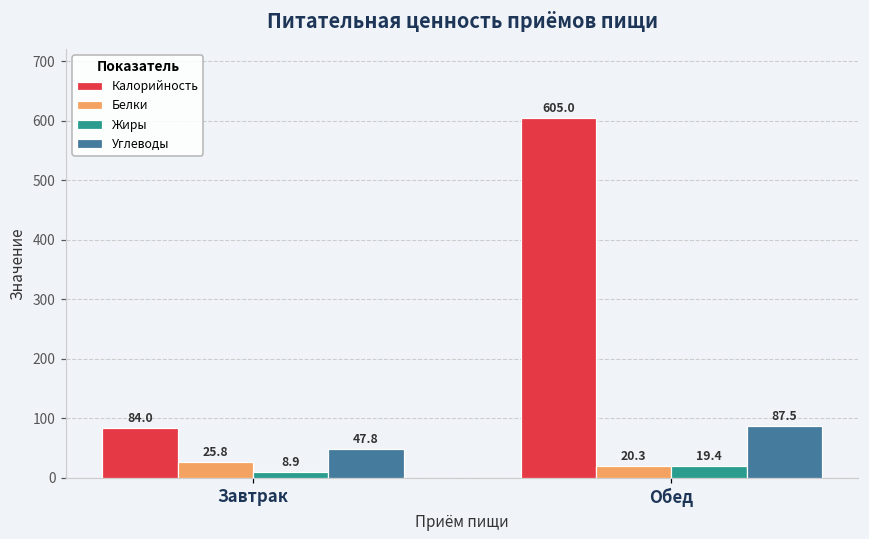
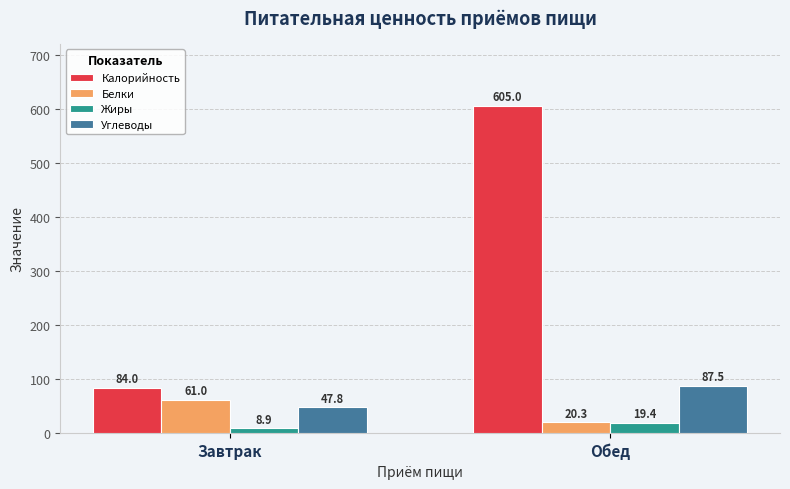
  {
    "Калорийность": {
      "Завтрак": 84.0,
      "Обед": 605.0
    },
    "Белки": {
-     "Завтрак": 25.8,
+     "Завтрак": 61.0,
      "Обед": 20.3
    }
  }
